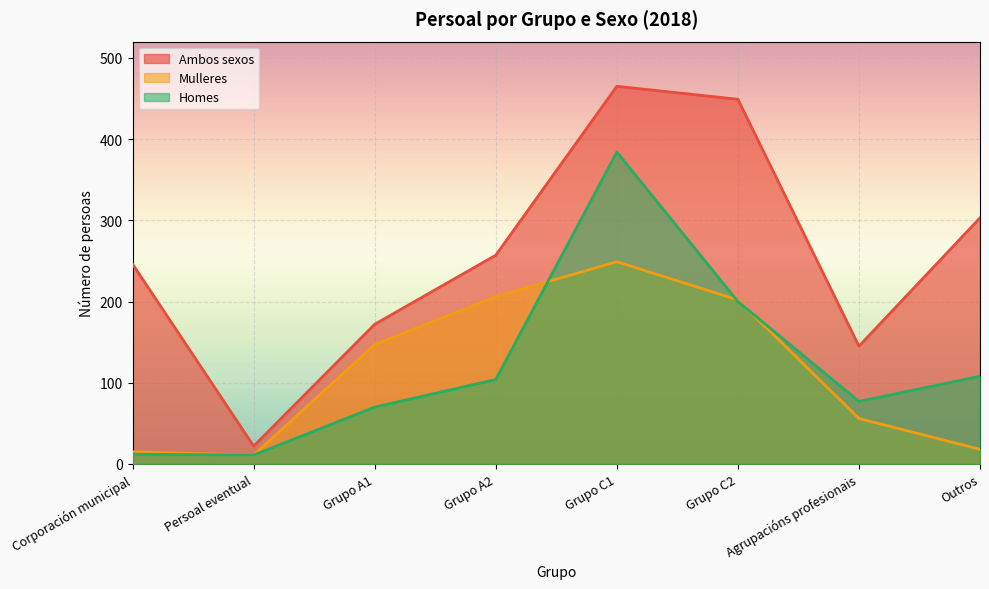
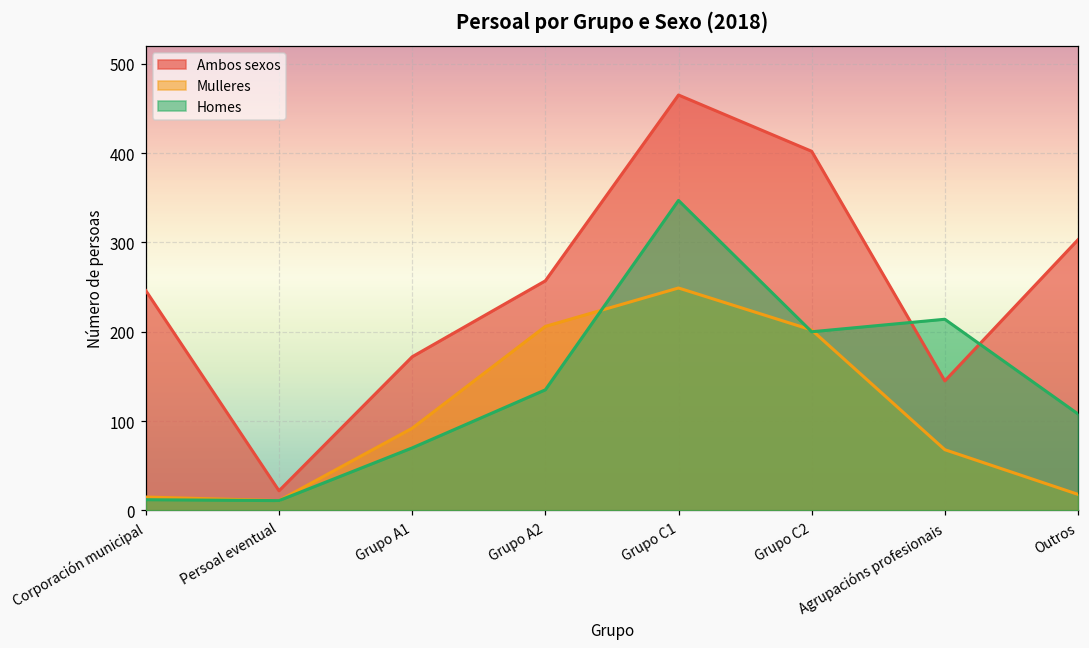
  {
    "Ambos sexos": {
      "Corporación municipal": 250,
      "Persoal eventual": 20,
      "Grupo A1": 170,
      "Grupo A2": 260,
      "Grupo C1": 470,
-     "Grupo C2": 450,
+     "Grupo C2": 400,
      "Agrupacións profesionais": 150,
      "Outros": 300
    },
    "Mulleres": {
-     "Grupo A1": 150,
+     "Grupo A1": 90,
      "Grupo A2": 210,
      "Grupo C1": 250,
-     "Agrupacións profesionais": 60,
+     "Agrupacións profesionais": 70,
      "Outros": 20
    },
    "Homes": {
      "Grupo A1": 70,
-     "Grupo A2": 100,
-     "Grupo C1": 380,
-     "Agrupacións profesionais": 80,
+     "Grupo A2": 140,
+     "Grupo C1": 350,
+     "Agrupacións profesionais": 210,
      "Outros": 110
    }
  }
